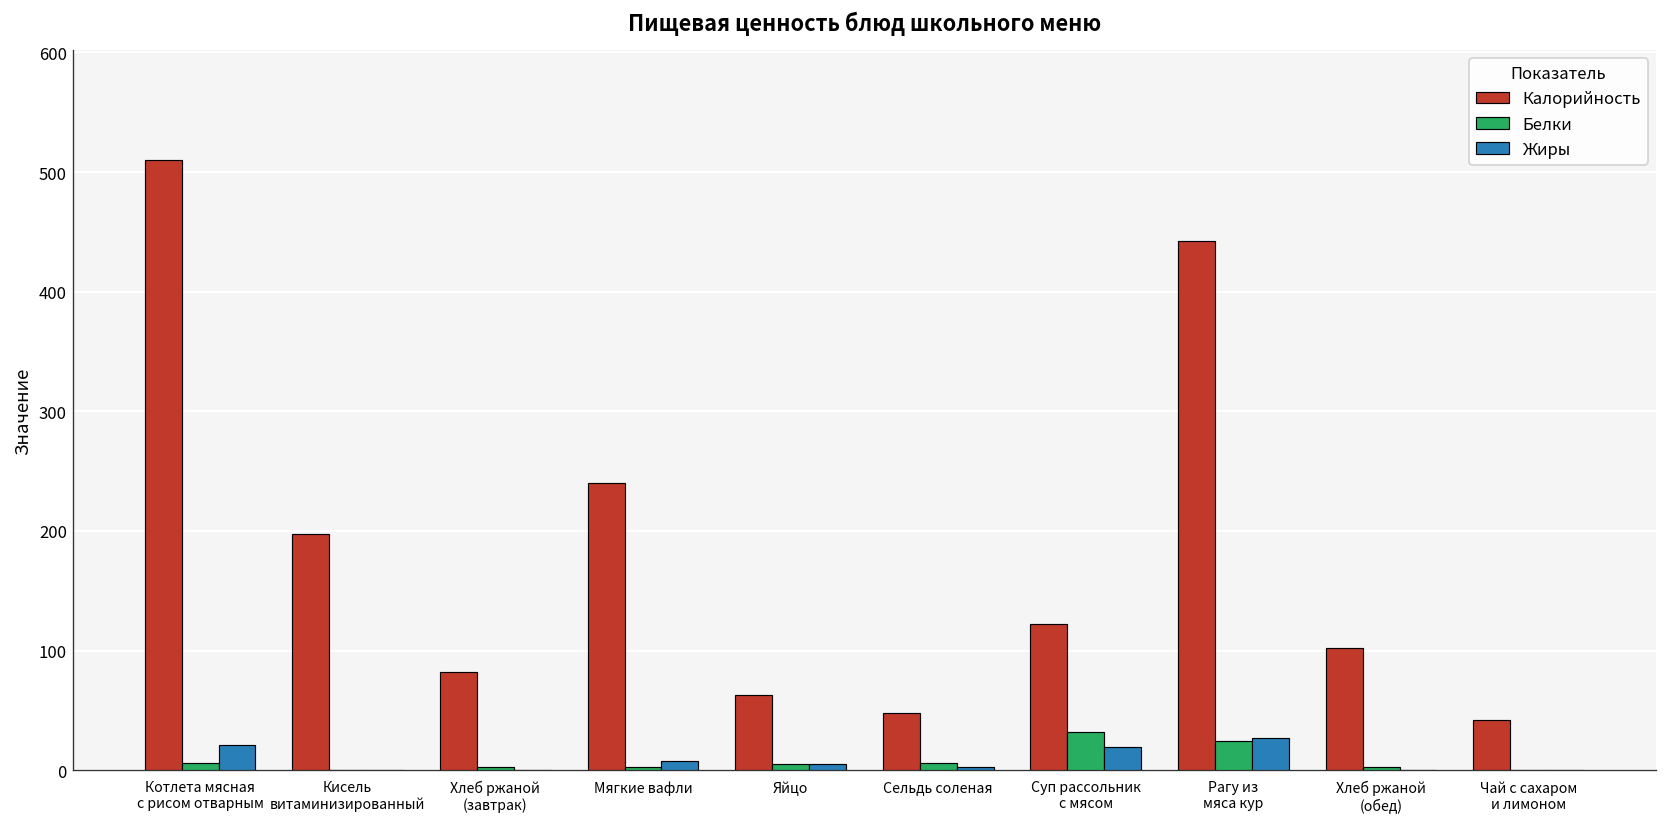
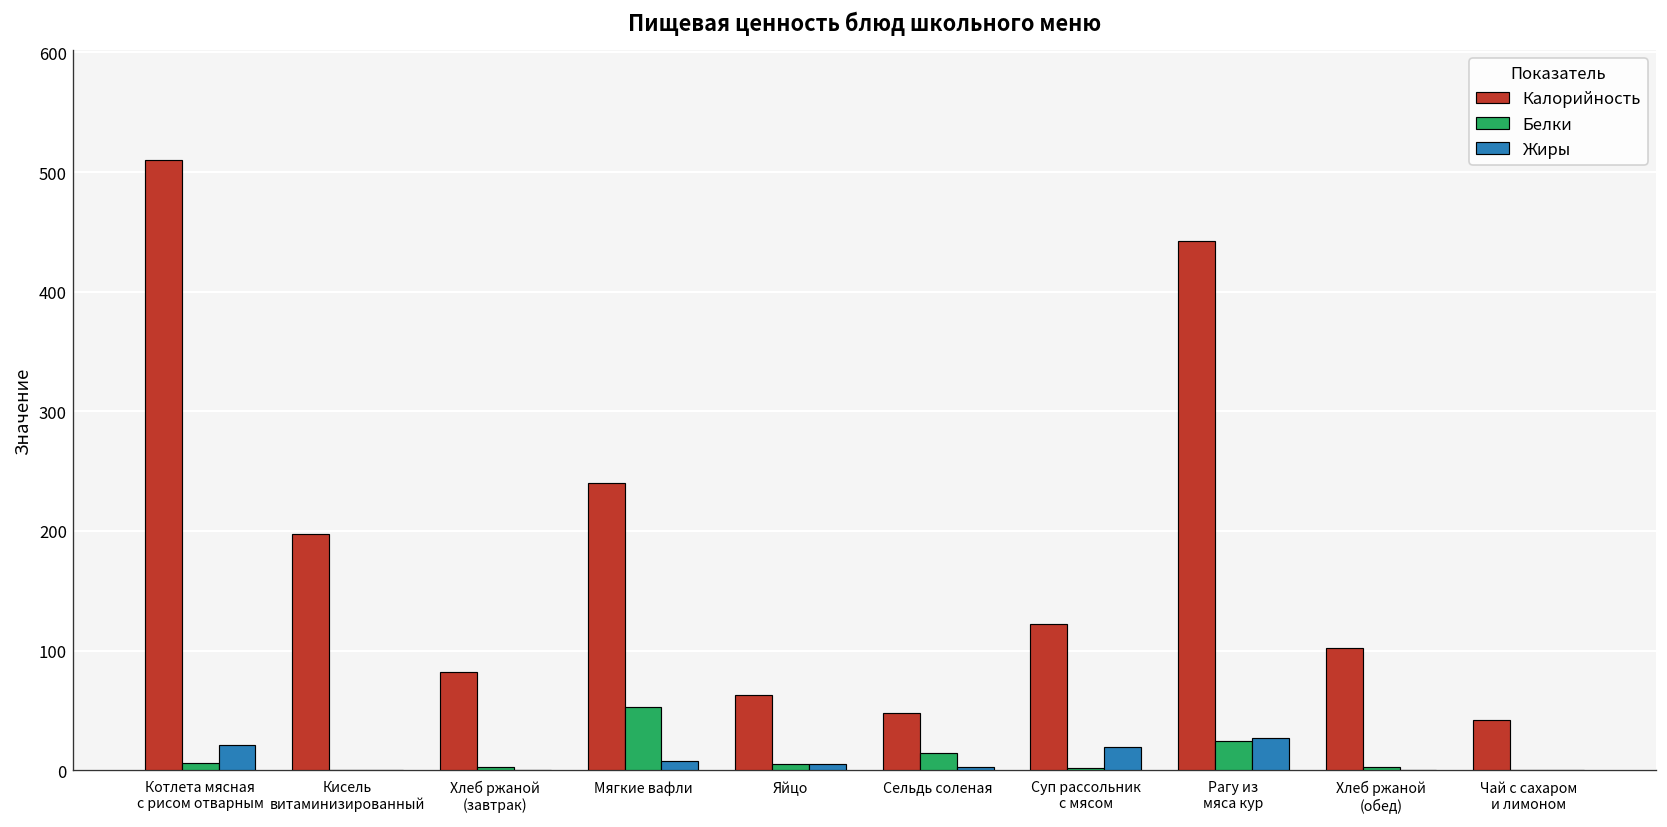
  {
    "Калорийность": {
      "Котлета мясная с рисом отварным": 510,
      "Кисель витаминизированный": 200,
      "Хлеб ржаной (завтрак)": 80,
      "Мягкие вафли": 240,
      "Яйцо": 60,
      "Сельдь соленая": 50,
      "Суп рассольник с мясом": 120,
      "Рагу из мяса кур": 440,
      "Хлеб ржаной (обед)": 100,
      "Чай с сахаром и лимоном": 40
    },
    "Белки": {
      "Котлета мясная с рисом отварным": 10,
      "Кисель витаминизированный": 0,
      "Хлеб ржаной (завтрак)": 0,
-     "Мягкие вафли": 0,
+     "Мягкие вафли": 50,
      "Яйцо": 10,
-     "Сельдь соленая": 6,
-     "Суп рассольник с мясом": 30,
+     "Сельдь соленая": 15,
+     "Суп рассольник с мясом": 0,
      "Рагу из мяса кур": 20,
      "Хлеб ржаной (обед)": 0,
      "Чай с сахаром и лимоном": 0
    },
    "Жиры": {
      "Котлета мясная с рисом отварным": 20,
      "Кисель витаминизированный": 0,
      "Хлеб ржаной (завтрак)": 0,
      "Мягкие вафли": 10,
      "Яйцо": 10,
      "Сельдь соленая": 0,
      "Суп рассольник с мясом": 20,
      "Рагу из мяса кур": 30,
      "Хлеб ржаной (обед)": 0,
      "Чай с сахаром и лимоном": 0
    }
  }
